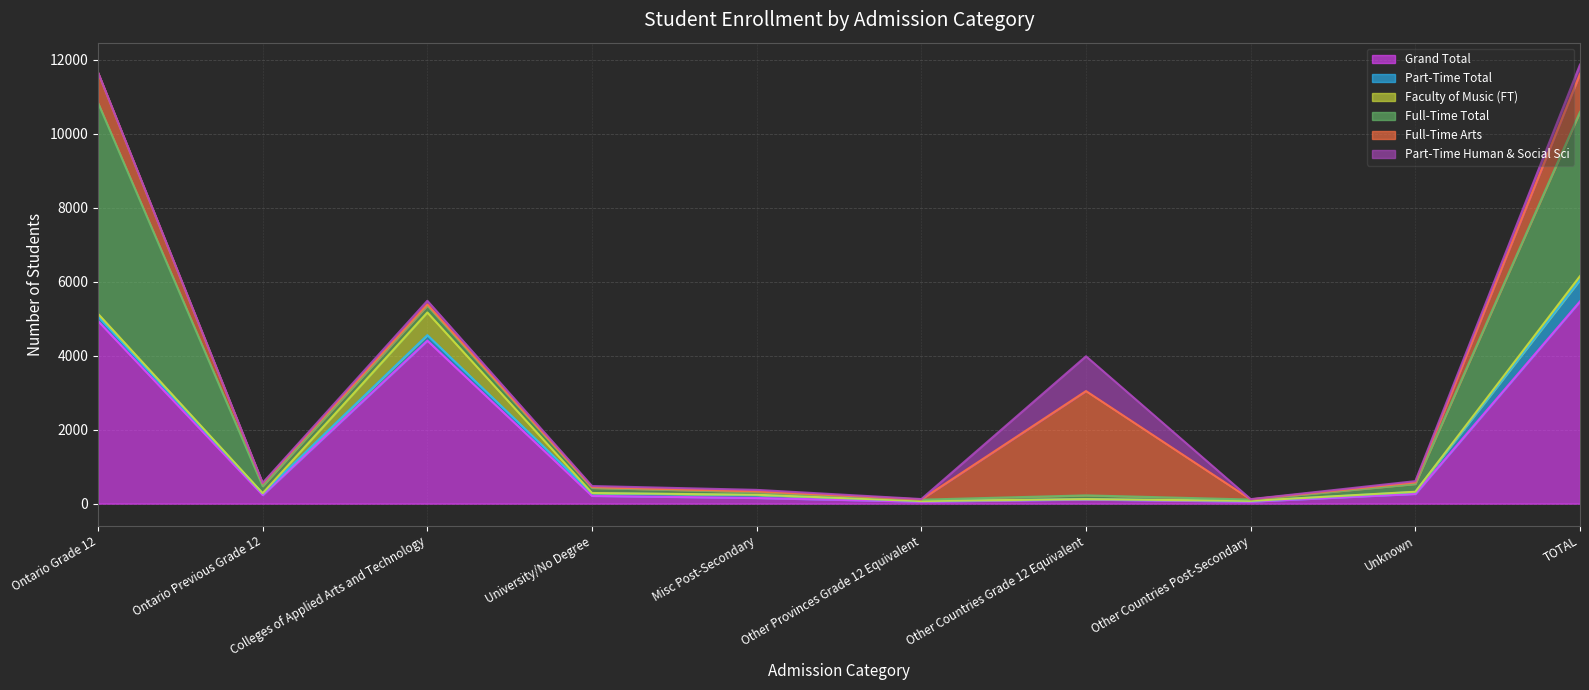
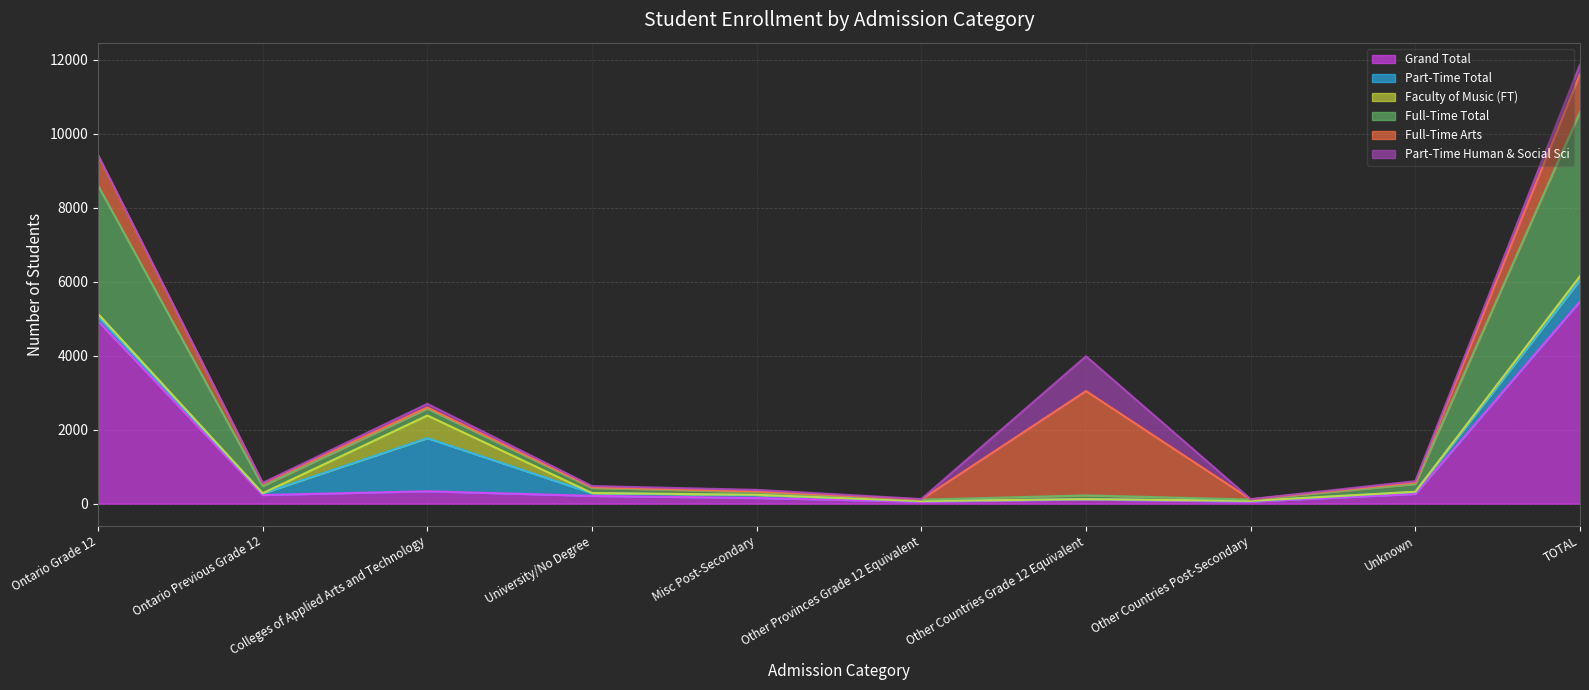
  {
    "Grand Total": {
      "Ontario Grade 12": 4900,
-     "Colleges of Applied Arts and Technology": 4400,
+     "Colleges of Applied Arts and Technology": 300,
      "University/No Degree": 200,
      "Misc Post-Secondary": 200,
      "TOTAL": 5500
    },
    "Part-Time Total": {
      "Ontario Grade 12": 100,
-     "Colleges of Applied Arts and Technology": 100,
+     "Colleges of Applied Arts and Technology": 1400,
      "TOTAL": 600
    },
    "Faculty of Music (FT)": {
      "Ontario Grade 12": 100,
      "Colleges of Applied Arts and Technology": 600,
      "TOTAL": 100
    },
    "Full-Time Total": {
-     "Ontario Grade 12": 5700,
+     "Ontario Grade 12": 3500,
      "Ontario Previous Grade 12": 200,
      "Other Countries Grade 12 Equivalent": 100,
      "TOTAL": 4400
    },
    "Full-Time Arts": {
      "Other Countries Grade 12 Equivalent": 2800,
      "TOTAL": 1000
    },
    "Part-Time Human & Social Sci": {
      "Colleges of Applied Arts and Technology": 100,
      "Other Countries Grade 12 Equivalent": 900,
      "TOTAL": 300
    }
  }
